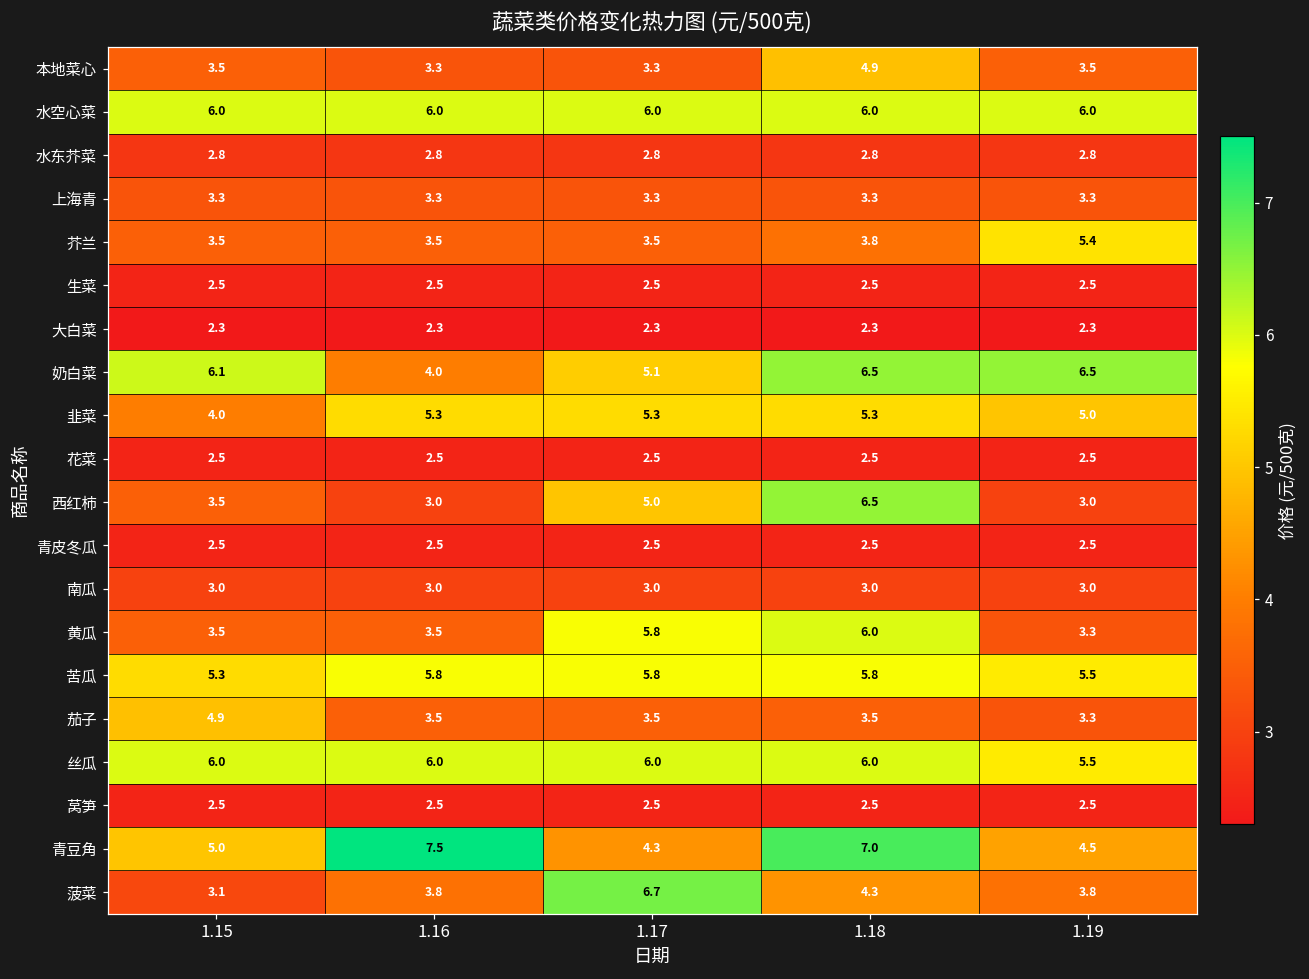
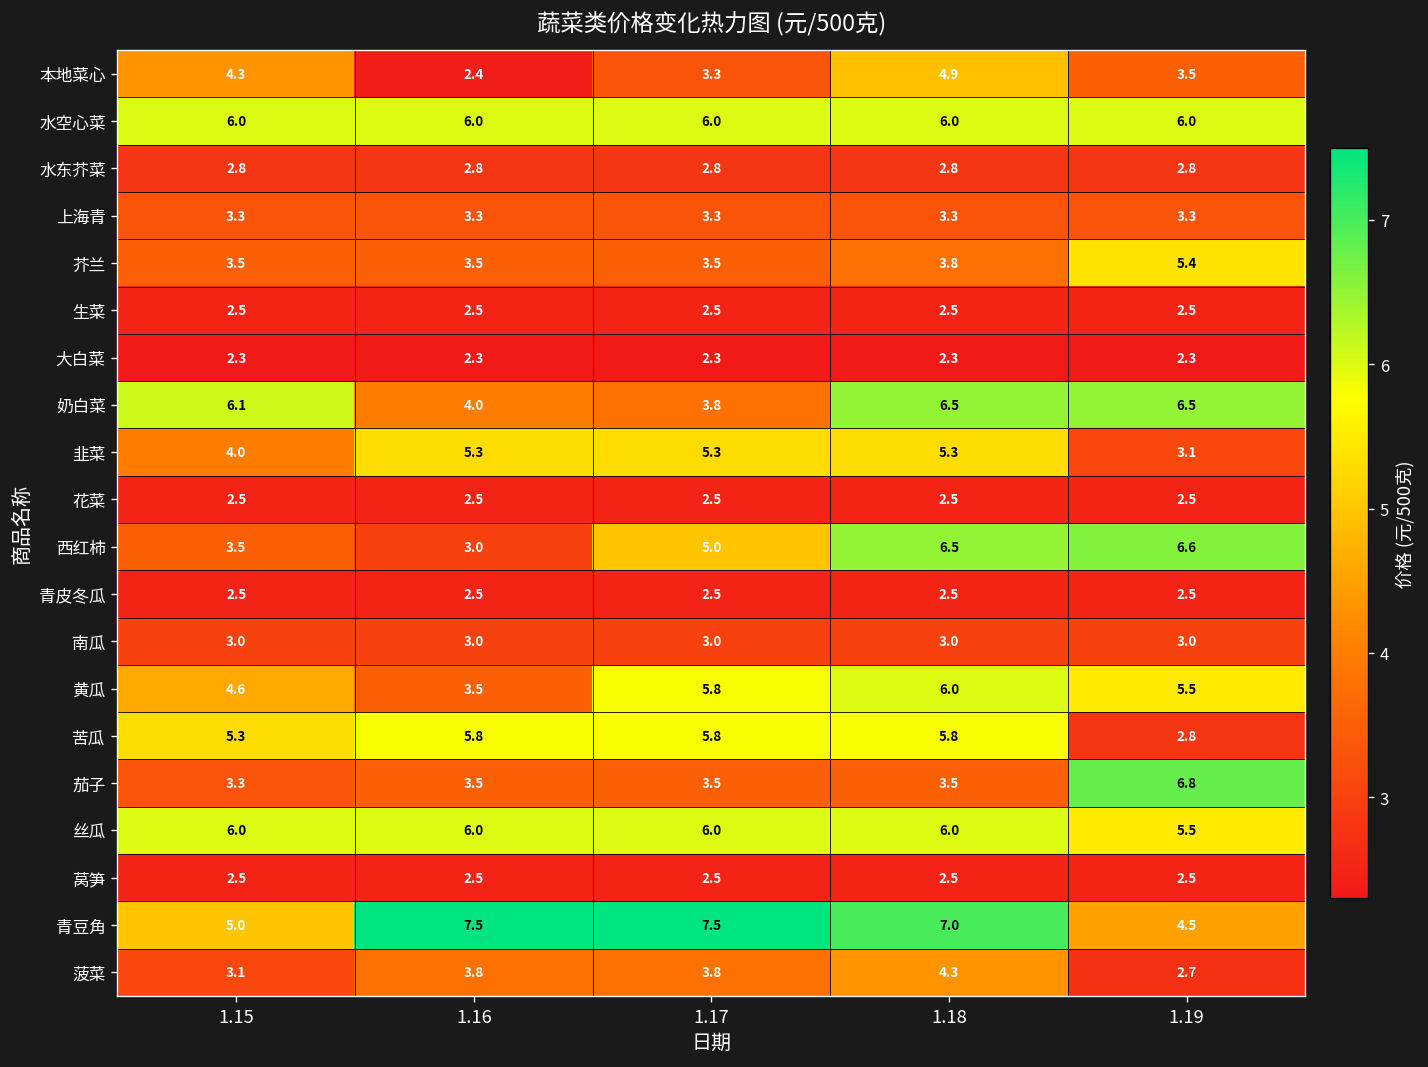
  {
    "本地菜心": {
-     "1.15": 3.5,
-     "1.16": 3.3,
+     "1.15": 4.3,
+     "1.16": 2.4,
      "1.17": 3.3,
      "1.18": 4.9,
      "1.19": 3.5
    },
    "水空心菜": {
      "1.15": 6.0,
      "1.16": 6.0,
      "1.17": 6.0,
      "1.18": 6.0,
      "1.19": 6.0
    },
    "水东芥菜": {
      "1.15": 2.8,
      "1.16": 2.8,
      "1.17": 2.8,
      "1.18": 2.8,
      "1.19": 2.8
    },
    "上海青": {
      "1.15": 3.3,
      "1.16": 3.3,
      "1.17": 3.3,
      "1.18": 3.3,
      "1.19": 3.3
    },
    "芥兰": {
      "1.15": 3.5,
      "1.16": 3.5,
      "1.17": 3.5,
      "1.18": 3.8,
      "1.19": 5.4
    },
    "生菜": {
      "1.15": 2.5,
      "1.16": 2.5,
      "1.17": 2.5,
      "1.18": 2.5,
      "1.19": 2.5
    },
    "大白菜": {
      "1.15": 2.3,
      "1.16": 2.3,
      "1.17": 2.3,
      "1.18": 2.3,
      "1.19": 2.3
    },
    "奶白菜": {
      "1.15": 6.1,
      "1.16": 4.0,
-     "1.17": 5.1,
+     "1.17": 3.8,
      "1.18": 6.5,
      "1.19": 6.5
    },
    "韭菜": {
      "1.15": 4.0,
      "1.16": 5.3,
      "1.17": 5.3,
      "1.18": 5.3,
-     "1.19": 5.0
+     "1.19": 3.1
    },
    "花菜": {
      "1.15": 2.5,
      "1.16": 2.5,
      "1.17": 2.5,
      "1.18": 2.5,
      "1.19": 2.5
    },
    "西红柿": {
      "1.15": 3.5,
      "1.16": 3.0,
      "1.17": 5.0,
      "1.18": 6.5,
-     "1.19": 3.0
+     "1.19": 6.6
    },
    "青皮冬瓜": {
      "1.15": 2.5,
      "1.16": 2.5,
      "1.17": 2.5,
      "1.18": 2.5,
      "1.19": 2.5
    },
    "南瓜": {
      "1.15": 3.0,
      "1.16": 3.0,
      "1.17": 3.0,
      "1.18": 3.0,
      "1.19": 3.0
    },
    "黄瓜": {
-     "1.15": 3.5,
+     "1.15": 4.6,
      "1.16": 3.5,
      "1.17": 5.8,
      "1.18": 6.0,
-     "1.19": 3.3
+     "1.19": 5.5
    },
    "苦瓜": {
      "1.15": 5.3,
      "1.16": 5.8,
      "1.17": 5.8,
      "1.18": 5.8,
-     "1.19": 5.5
+     "1.19": 2.8
    },
    "茄子": {
-     "1.15": 4.9,
+     "1.15": 3.3,
      "1.16": 3.5,
      "1.17": 3.5,
      "1.18": 3.5,
-     "1.19": 3.3
+     "1.19": 6.8
    },
    "丝瓜": {
      "1.15": 6.0,
      "1.16": 6.0,
      "1.17": 6.0,
      "1.18": 6.0,
      "1.19": 5.5
    },
    "莴笋": {
      "1.15": 2.5,
      "1.16": 2.5,
      "1.17": 2.5,
      "1.18": 2.5,
      "1.19": 2.5
    },
    "青豆角": {
      "1.15": 5.0,
      "1.16": 7.5,
-     "1.17": 4.3,
+     "1.17": 7.5,
      "1.18": 7.0,
      "1.19": 4.5
    },
    "菠菜": {
      "1.15": 3.1,
      "1.16": 3.8,
-     "1.17": 6.7,
+     "1.17": 3.8,
      "1.18": 4.3,
-     "1.19": 3.8
+     "1.19": 2.7
    }
  }
